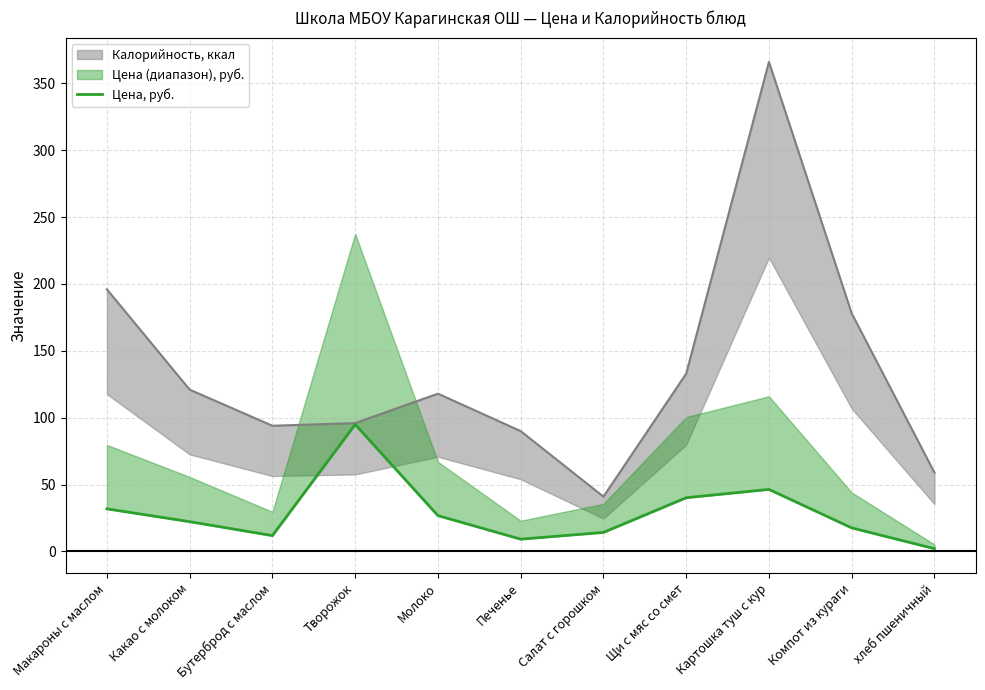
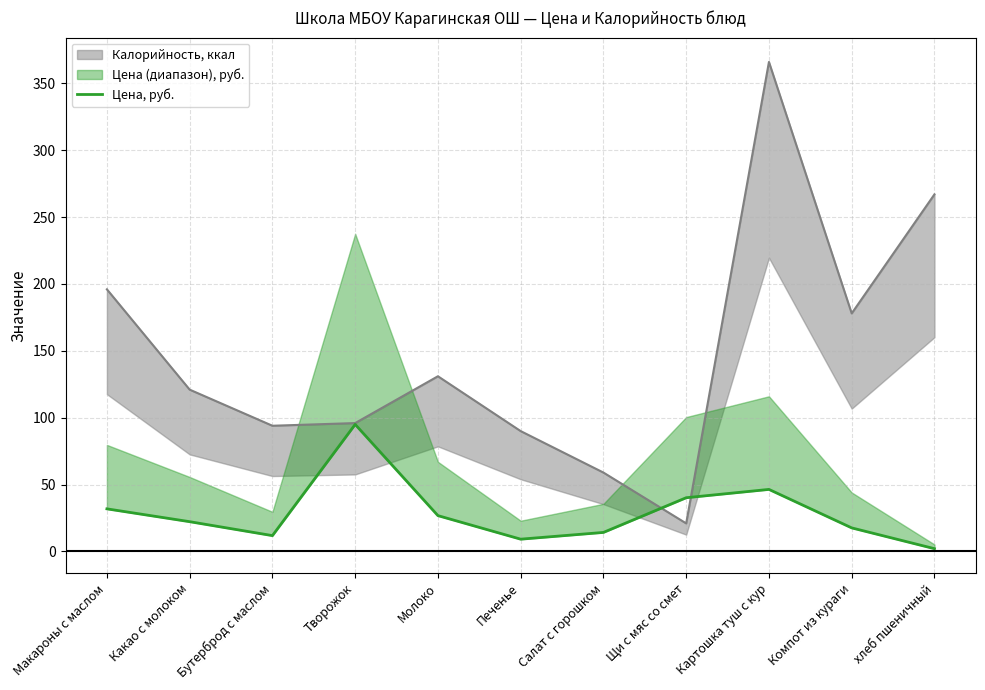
  {
    "Калорийность, ккал": {
      "Макароны с маслом": 196,
      "Какао с молоком": 121,
      "Бутерброд с маслом": 94,
-     "Молоко": 118,
+     "Молоко": 131,
      "Печенье": 90,
-     "Салат с горошком": 41,
-     "Щи с мяс со смет": 133,
+     "Салат с горошком": 59,
+     "Щи с мяс со смет": 21,
      "Картошка туш с кур": 366,
      "Компот из кураги": 178,
-     "хлеб пшеничный": 59
+     "хлеб пшеничный": 267
    }
  }
